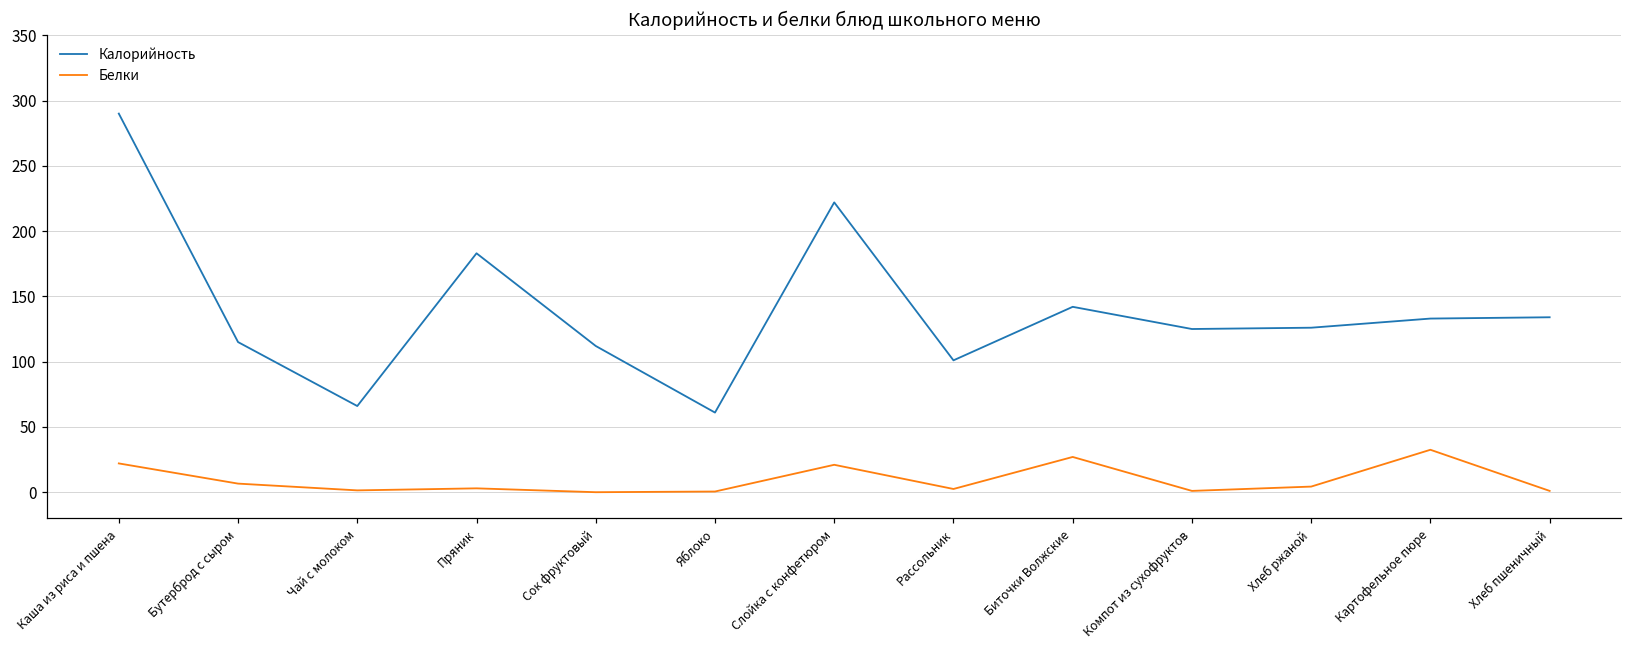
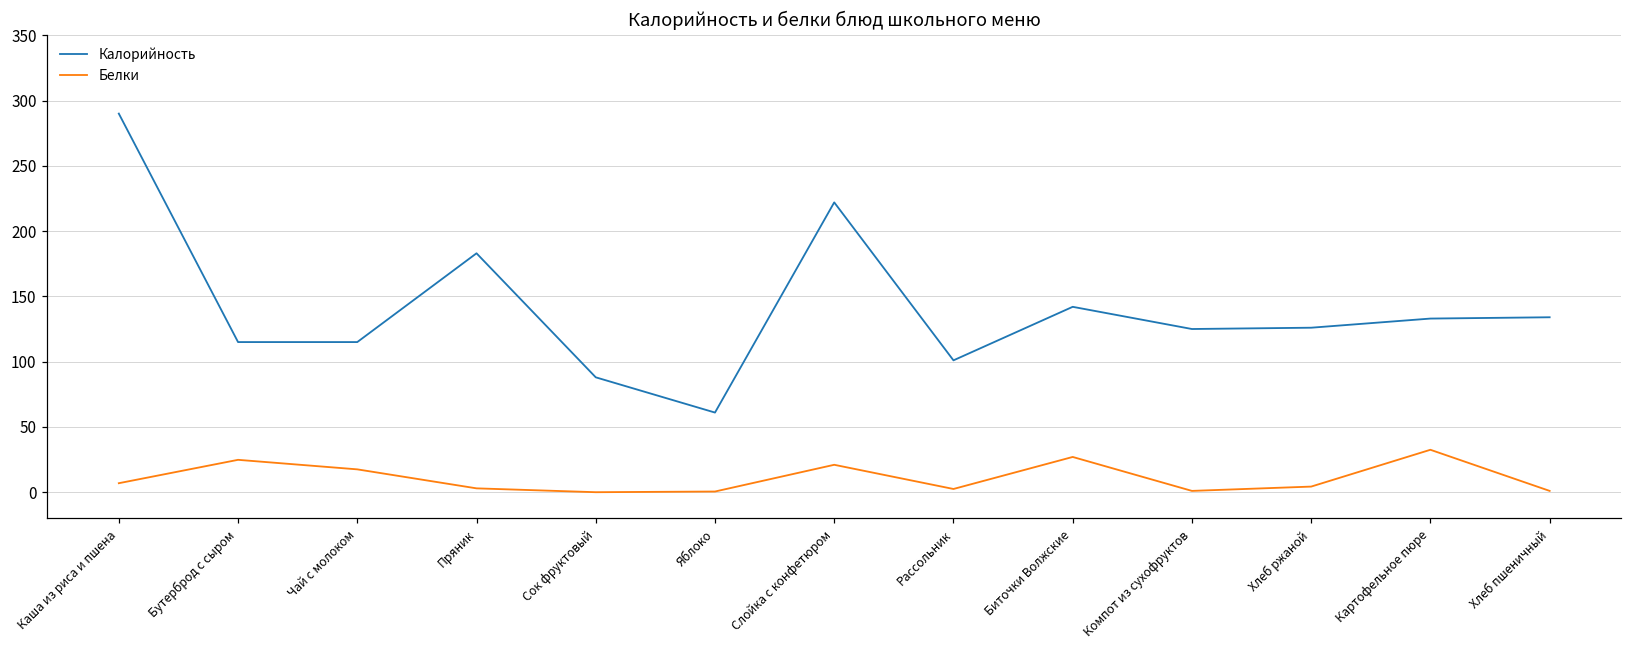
  {
    "Калорийность": {
      "Каша из риса и пшена": 290,
      "Бутерброд с сыром": 115,
-     "Чай с молоком": 66,
+     "Чай с молоком": 115,
      "Пряник": 183,
-     "Сок фруктовый": 112,
+     "Сок фруктовый": 88,
      "Яблоко": 61,
      "Слойка с конфетюром": 222,
      "Рассольник": 101,
      "Биточки Волжские": 142,
      "Компот из сухофруктов": 125,
      "Хлеб ржаной": 126,
      "Картофельное пюре": 133,
      "Хлеб пшеничный": 134
    },
    "Белки": {
-     "Каша из риса и пшена": 22,
-     "Бутерброд с сыром": 7,
-     "Чай с молоком": 1,
+     "Каша из риса и пшена": 7,
+     "Бутерброд с сыром": 25,
+     "Чай с молоком": 18,
      "Пряник": 3,
      "Сок фруктовый": 0,
      "Яблоко": 1,
      "Слойка с конфетюром": 21,
      "Рассольник": 2,
      "Биточки Волжские": 27,
      "Компот из сухофруктов": 1,
      "Хлеб ржаной": 4,
      "Картофельное пюре": 33,
      "Хлеб пшеничный": 1
    }
  }
